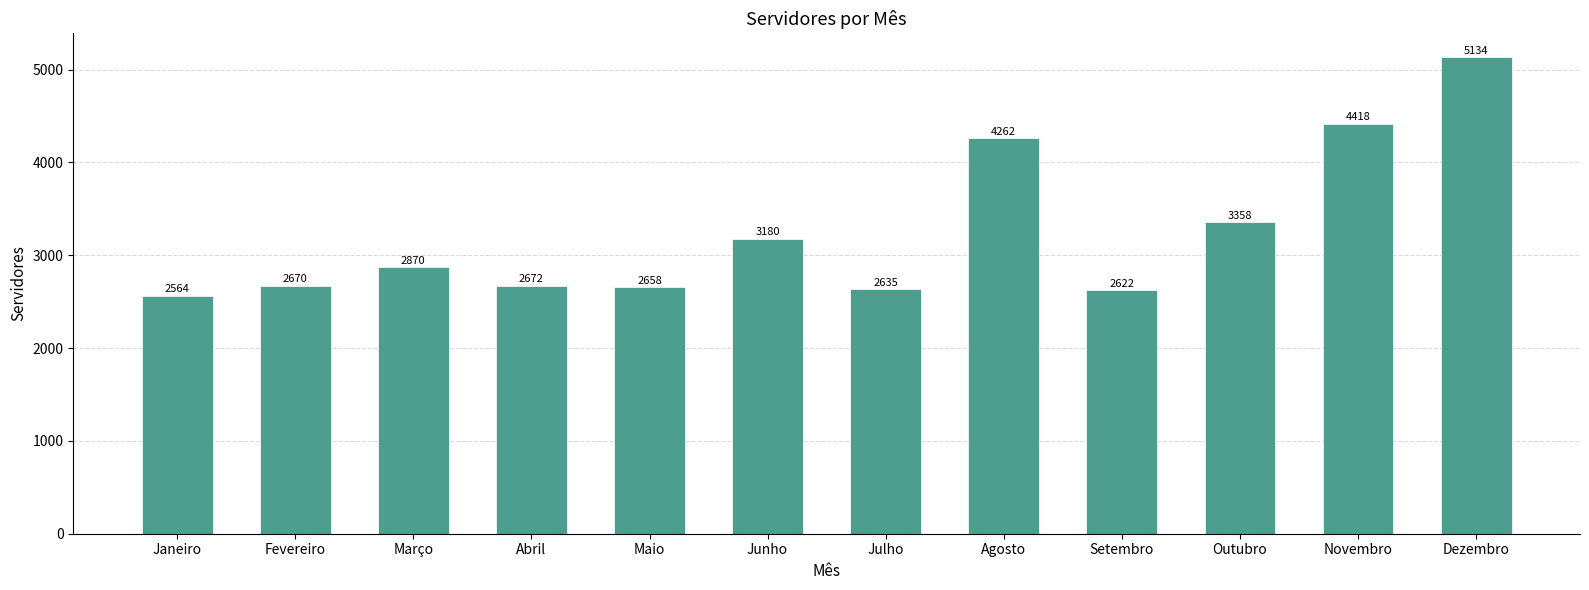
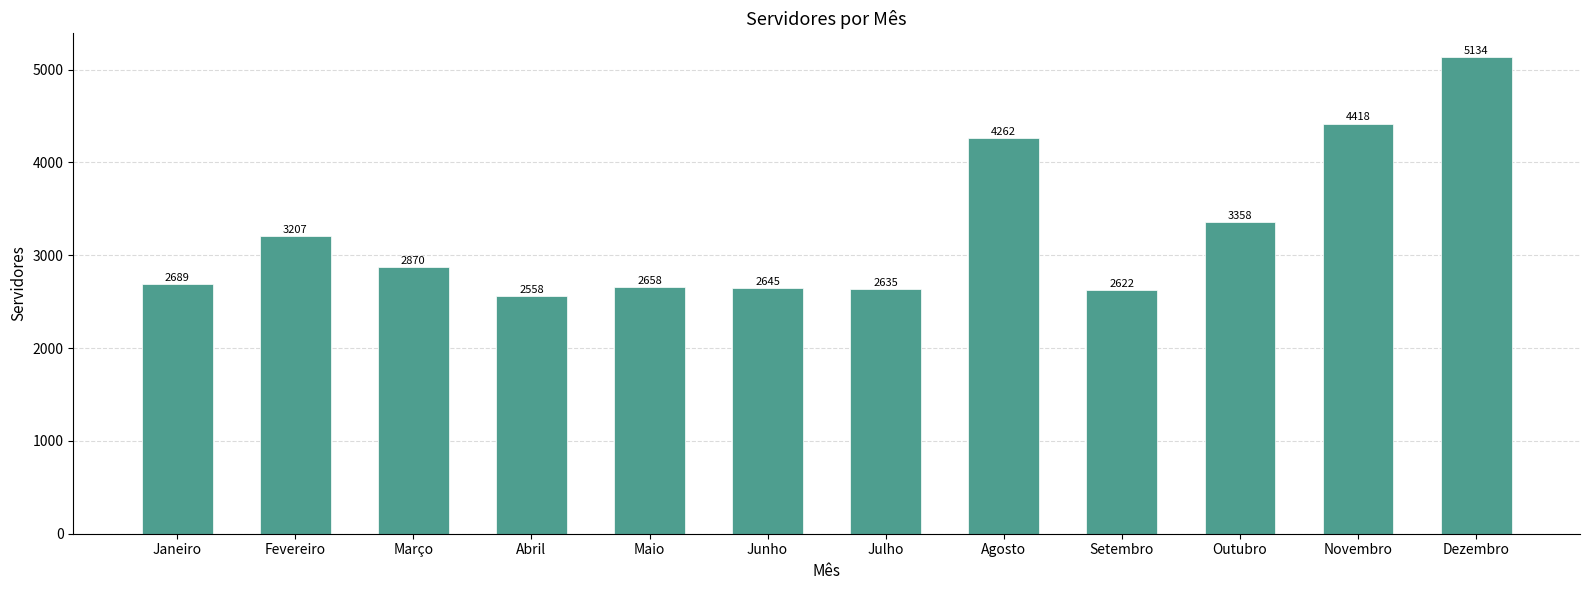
  {
-   "Janeiro": 2564,
-   "Fevereiro": 2670,
+   "Janeiro": 2689,
+   "Fevereiro": 3207,
    "Março": 2870,
-   "Abril": 2672,
+   "Abril": 2558,
    "Maio": 2658,
-   "Junho": 3180,
+   "Junho": 2645,
    "Julho": 2635,
    "Agosto": 4262,
    "Setembro": 2622,
    "Outubro": 3358,
    "Novembro": 4418,
    "Dezembro": 5134
  }
